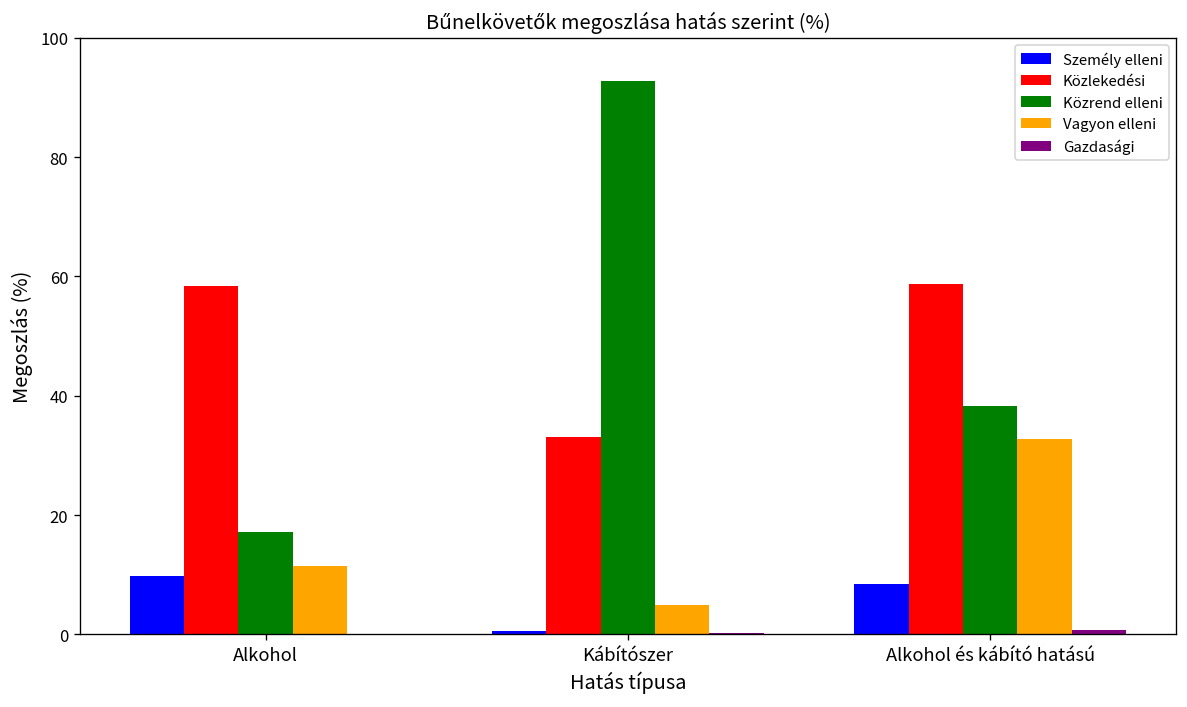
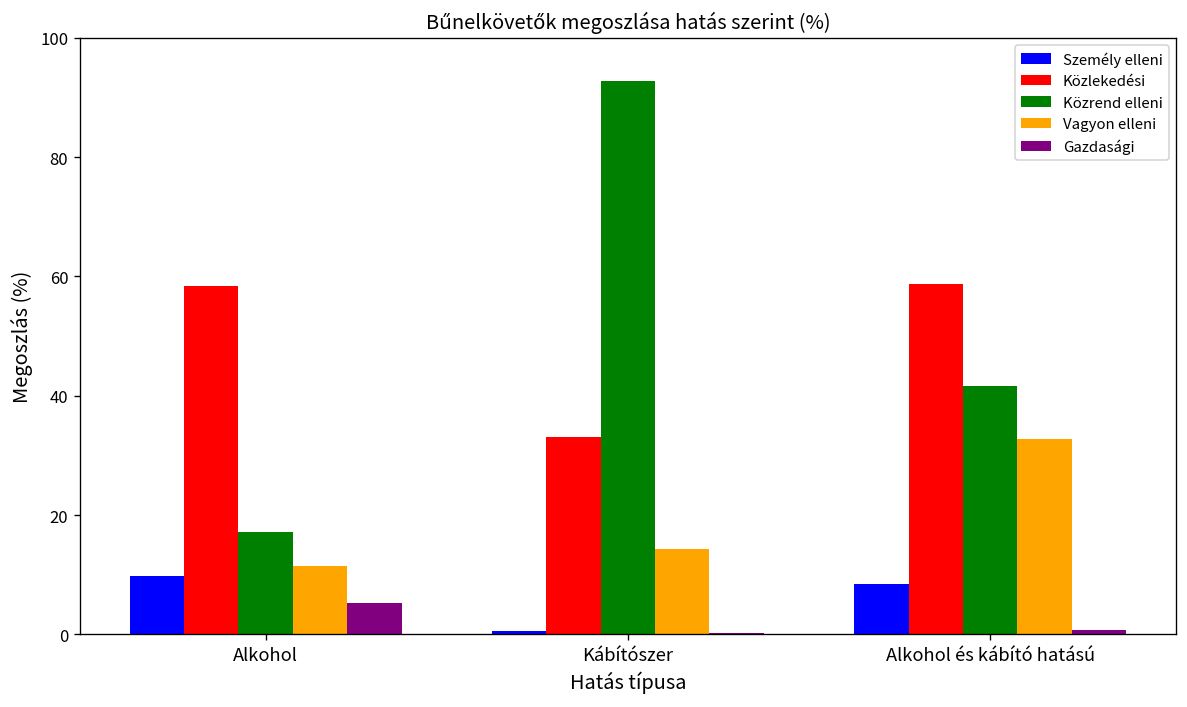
  {
    "Személy elleni": {
      "Alkohol": 10,
      "Kábítószer": 1,
      "Alkohol és kábító hatású": 8
    },
    "Közlekedési": {
      "Alkohol": 58,
      "Kábítószer": 33,
      "Alkohol és kábító hatású": 59
    },
    "Közrend elleni": {
      "Alkohol": 17,
      "Kábítószer": 93,
-     "Alkohol és kábító hatású": 38
+     "Alkohol és kábító hatású": 42
    },
    "Vagyon elleni": {
      "Alkohol": 11,
-     "Kábítószer": 5,
+     "Kábítószer": 14,
      "Alkohol és kábító hatású": 33
    },
    "Gazdasági": {
-     "Alkohol": 0,
+     "Alkohol": 5,
      "Alkohol és kábító hatású": 1
    }
  }
